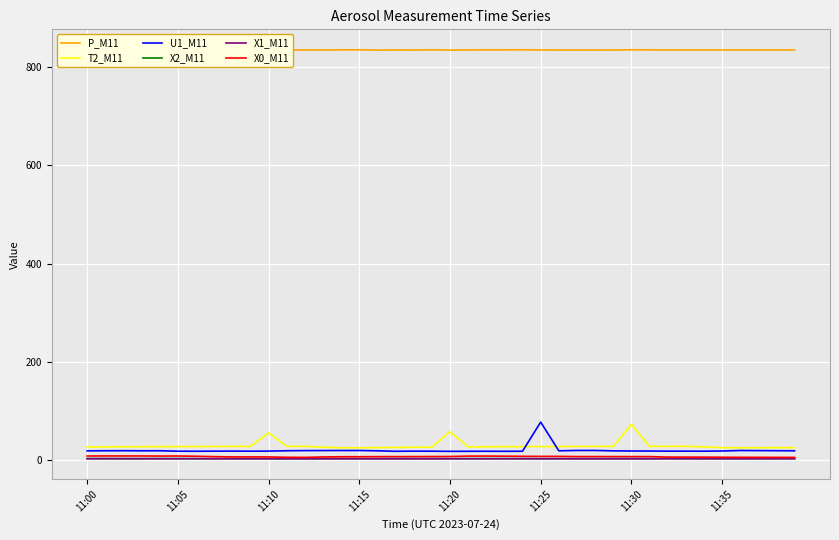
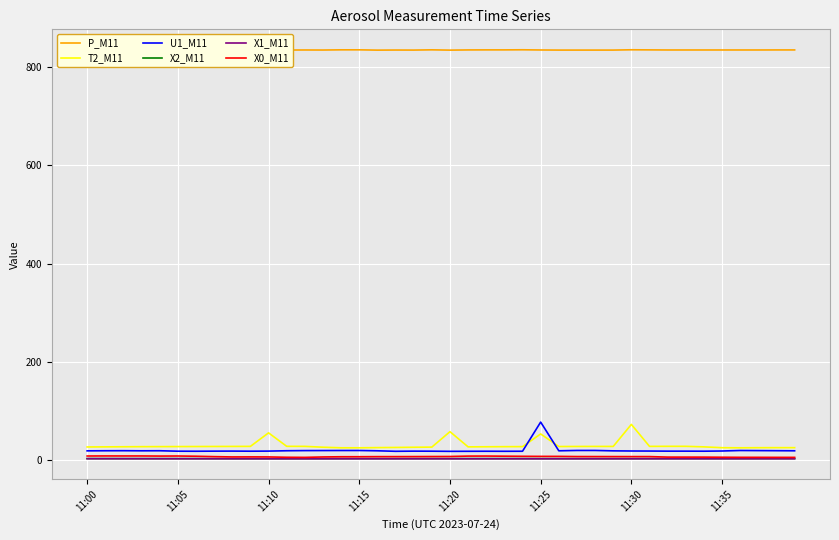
  {
    "P_M11": {
      "11:15": 840,
      "11:20": 830,
      "11:25": 830,
      "11:30": 840,
      "11:35": 830
    },
    "T2_M11": {
      "11:00": 30,
      "11:05": 30,
      "11:10": 60,
      "11:15": 30,
      "11:20": 60,
-     "11:25": 30,
+     "11:25": 50,
      "11:30": 70,
      "11:35": 30
    },
    "U1_M11": {
      "11:00": 20,
      "11:05": 20,
      "11:10": 20,
      "11:15": 20,
      "11:20": 20,
      "11:25": 80,
      "11:30": 20,
      "11:35": 20
    },
    "X0_M11": {
      "11:00": 10,
      "11:05": 10
    }
  }
